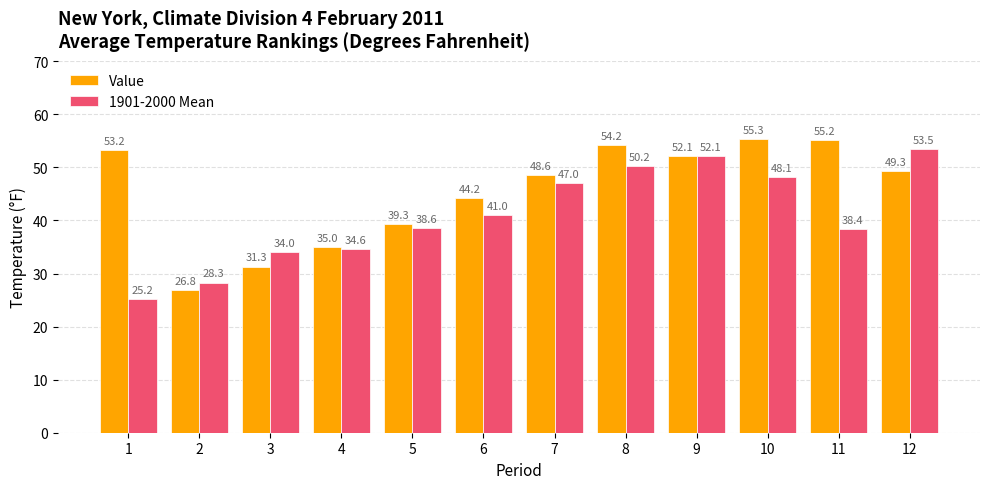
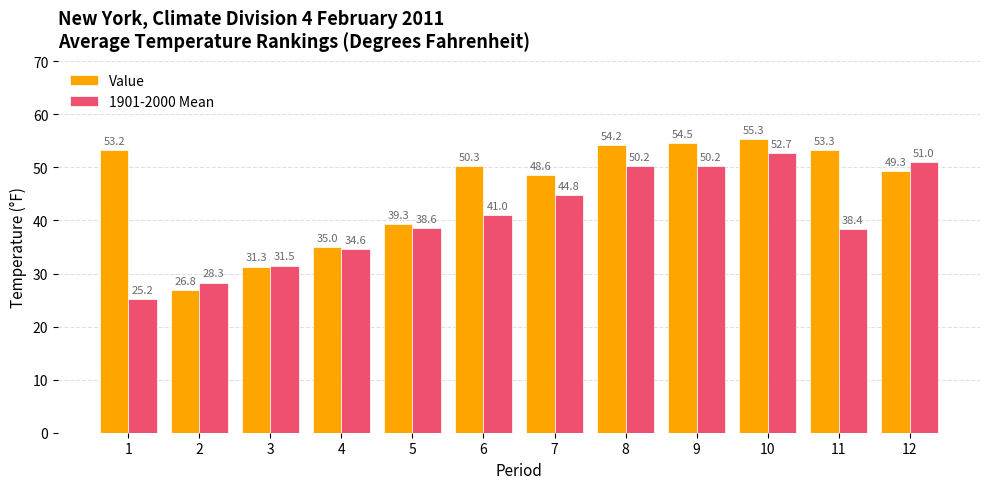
  {
    "Value": {
      "1": 53.2,
      "2": 26.8,
      "3": 31.3,
      "4": 35.0,
      "5": 39.3,
-     "6": 44.2,
+     "6": 50.3,
      "7": 48.6,
      "8": 54.2,
-     "9": 52.1,
+     "9": 54.5,
      "10": 55.3,
-     "11": 55.2,
+     "11": 53.3,
      "12": 49.3
    },
    "1901-2000 Mean": {
      "1": 25.2,
      "2": 28.3,
-     "3": 34.0,
+     "3": 31.5,
      "4": 34.6,
      "5": 38.6,
      "6": 41.0,
-     "7": 47.0,
+     "7": 44.8,
      "8": 50.2,
-     "9": 52.1,
-     "10": 48.1,
+     "9": 50.2,
+     "10": 52.7,
      "11": 38.4,
-     "12": 53.5
+     "12": 51.0
    }
  }
